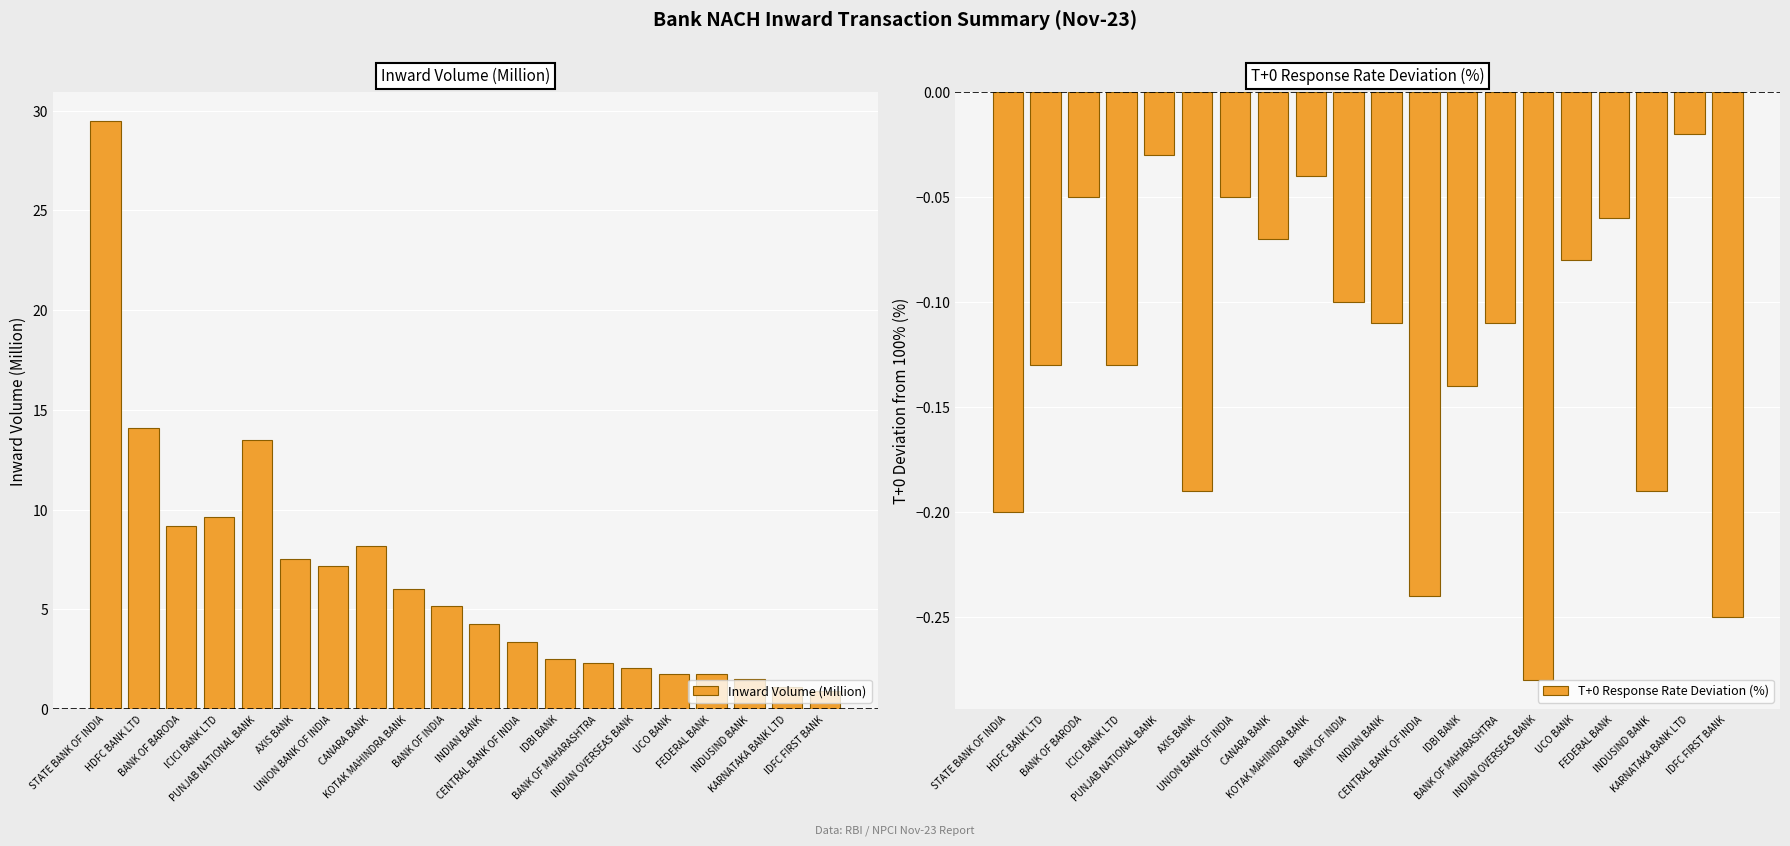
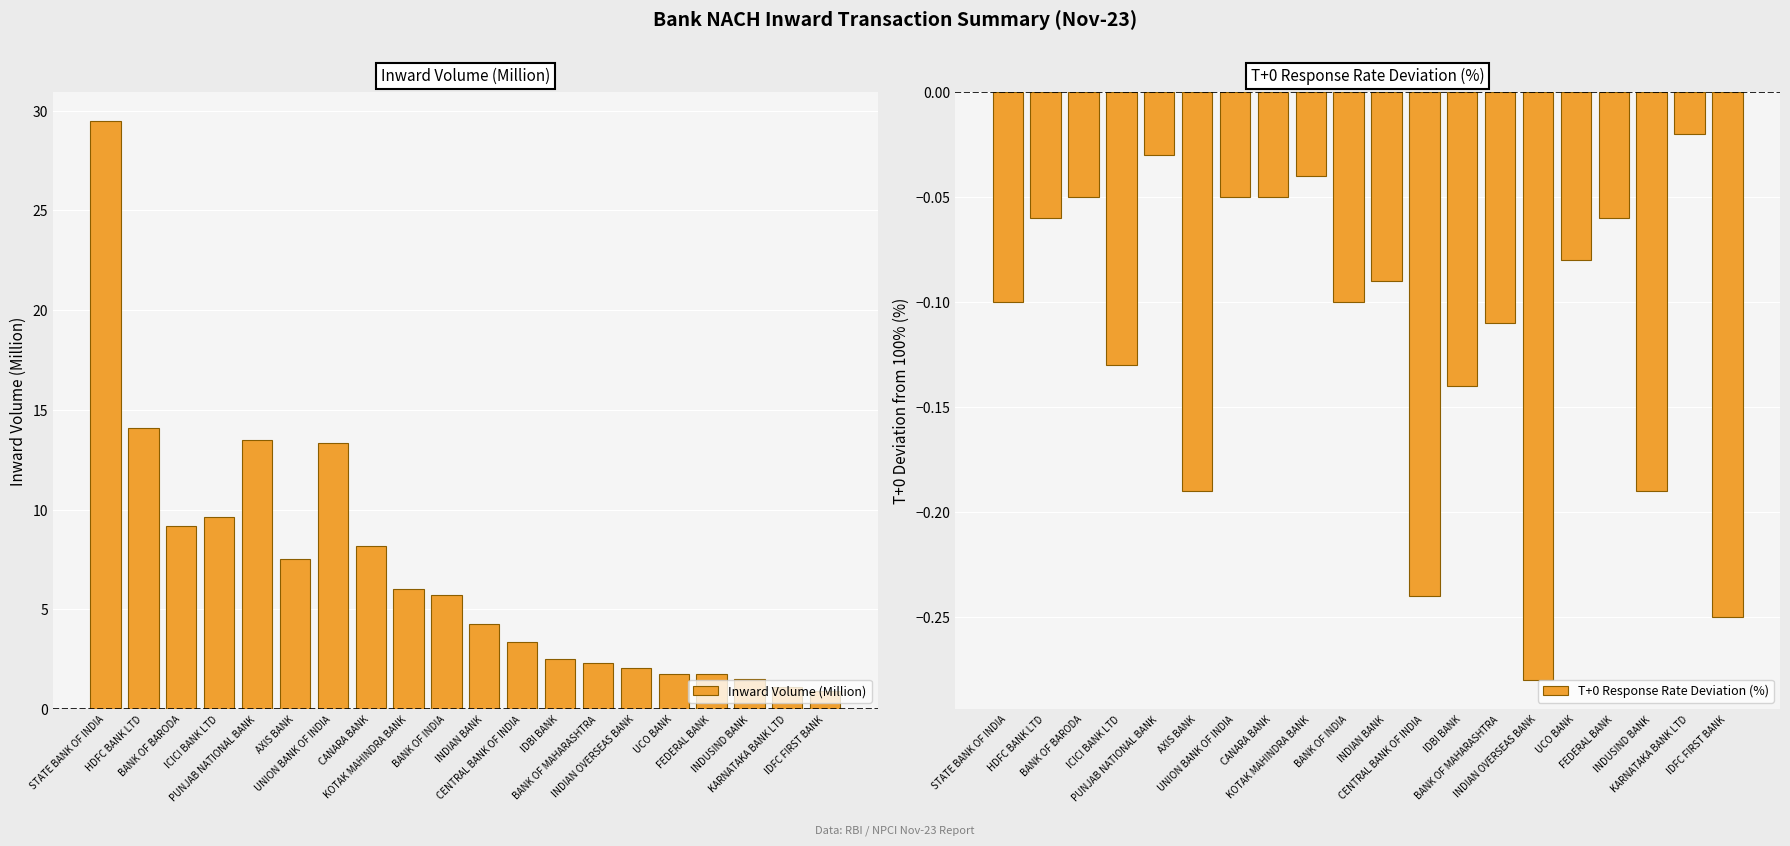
  {
    "Inward Volume (Million)": {
      "STATE BANK OF INDIA": 29.5,
      "HDFC BANK LTD": 14.1,
      "BANK OF BARODA": 9.2,
      "ICICI BANK LTD": 9.7,
      "PUNJAB NATIONAL BANK": 13.5,
      "AXIS BANK": 7.5,
-     "UNION BANK OF INDIA": 7.2,
+     "UNION BANK OF INDIA": 13.4,
      "CANARA BANK": 8.2,
      "KOTAK MAHINDRA BANK": 6.0,
-     "BANK OF INDIA": 5.1,
+     "BANK OF INDIA": 5.7,
      "INDIAN BANK": 4.3,
      "CENTRAL BANK OF INDIA": 3.4,
      "IDBI BANK": 2.5,
      "BANK OF MAHARASHTRA": 2.3,
      "INDIAN OVERSEAS BANK": 2.1,
      "UCO BANK": 1.7,
      "FEDERAL BANK": 1.7,
      "INDUSIND BANK": 1.5
    },
    "T+0 Response Rate Deviation (%)": {
-     "STATE BANK OF INDIA": -0.200,
-     "HDFC BANK LTD": -0.130,
+     "STATE BANK OF INDIA": -0.100,
+     "HDFC BANK LTD": -0.060,
      "BANK OF BARODA": -0.050,
      "ICICI BANK LTD": -0.130,
      "PUNJAB NATIONAL BANK": -0.030,
      "AXIS BANK": -0.190,
      "UNION BANK OF INDIA": -0.050,
-     "CANARA BANK": -0.070,
+     "CANARA BANK": -0.050,
      "KOTAK MAHINDRA BANK": -0.040,
      "BANK OF INDIA": -0.100,
-     "INDIAN BANK": -0.110,
+     "INDIAN BANK": -0.090,
      "CENTRAL BANK OF INDIA": -0.240,
      "IDBI BANK": -0.140,
      "BANK OF MAHARASHTRA": -0.110,
      "UCO BANK": -0.080,
      "FEDERAL BANK": -0.060,
      "INDUSIND BANK": -0.190,
      "KARNATAKA BANK LTD": -0.020,
      "IDFC FIRST BANK": -0.250
    }
  }
